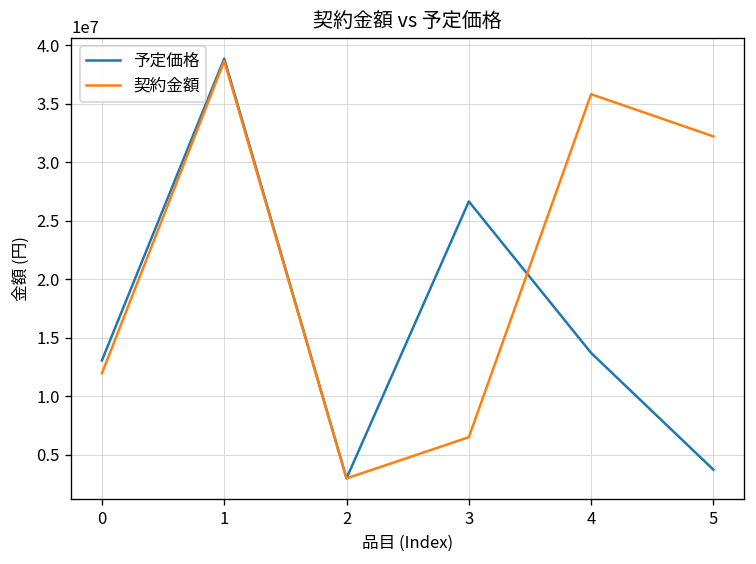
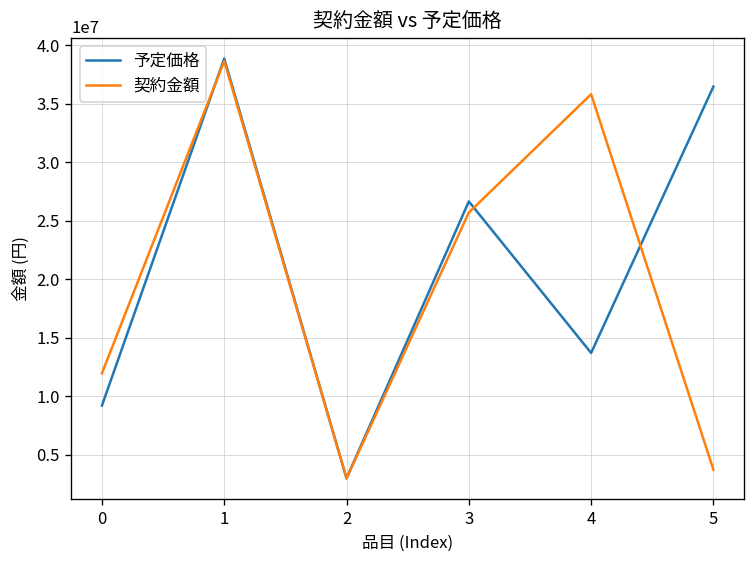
  {
    "予定価格": {
-     "0": 13000000,
+     "0": 9000000,
      "3": 27000000,
      "4": 14000000,
-     "5": 4000000
+     "5": 36000000
    },
    "契約金額": {
      "0": 12000000,
-     "3": 7000000,
+     "3": 26000000,
      "4": 36000000,
-     "5": 32000000
+     "5": 4000000
    }
  }
